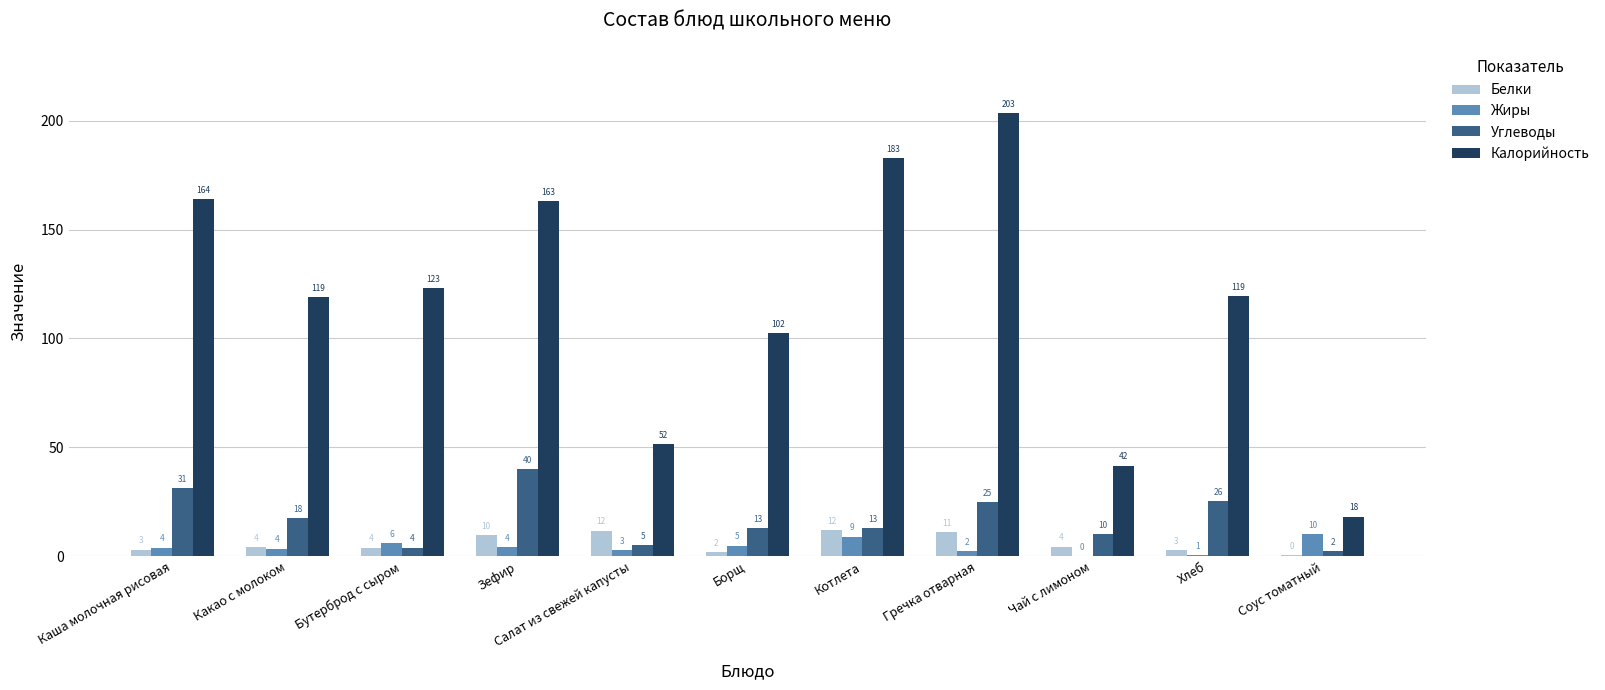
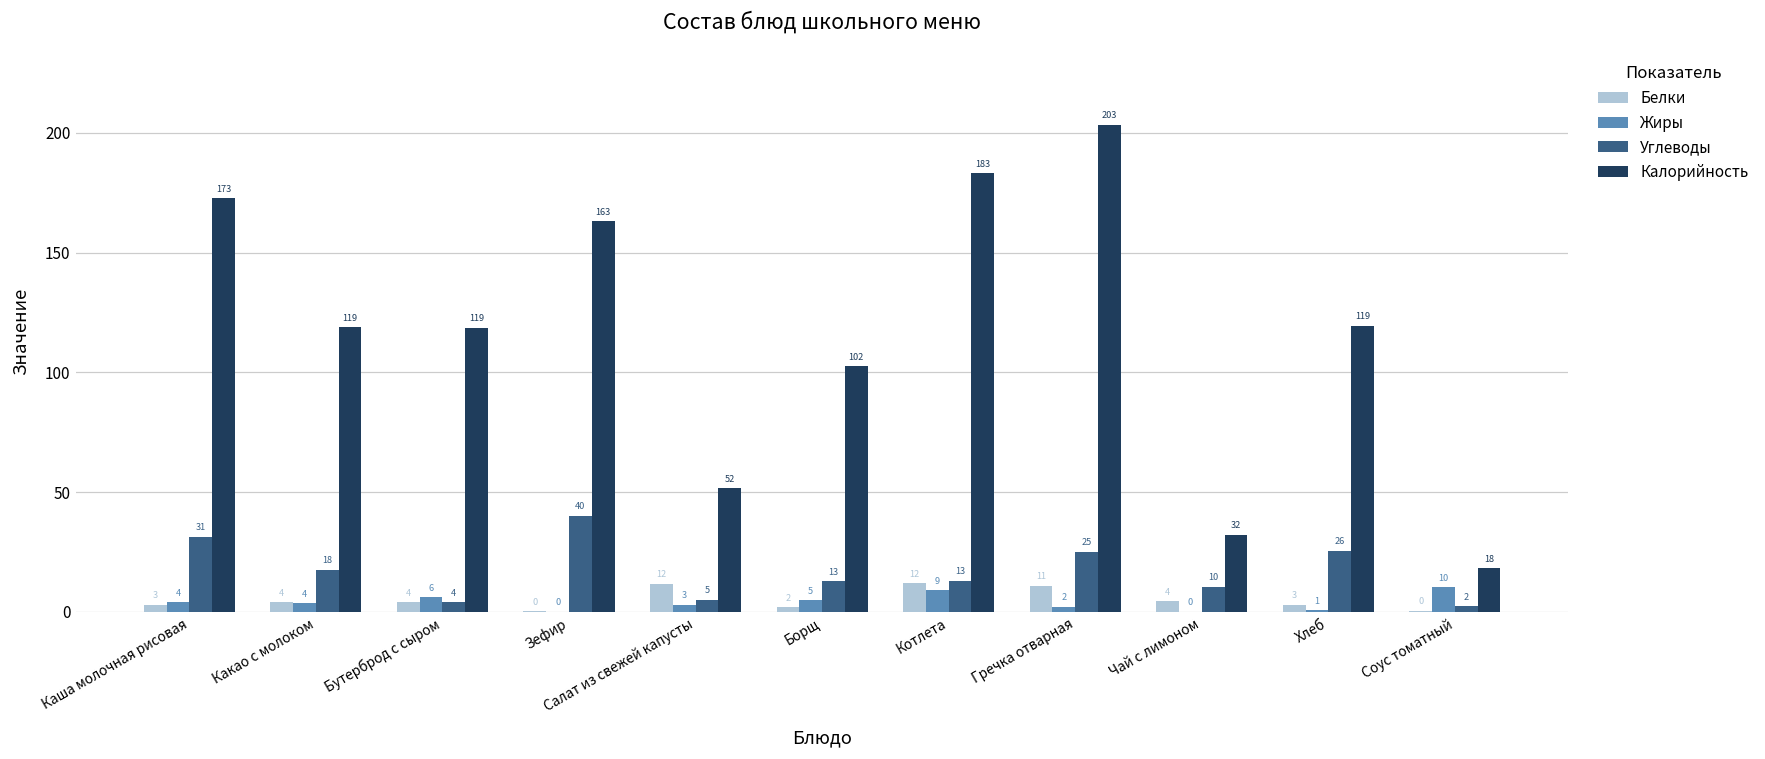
  {
    "Белки": {
      "Каша молочная рисовая": 3,
      "Какао с молоком": 4,
      "Бутерброд с сыром": 4,
-     "Зефир": 10,
+     "Зефир": 0,
      "Салат из свежей капусты": 12,
      "Борщ": 2,
      "Котлета": 12,
      "Гречка отварная": 11,
      "Чай с лимоном": 4,
      "Хлеб": 3,
      "Соус томатный": 0
    },
    "Жиры": {
      "Каша молочная рисовая": 4,
      "Какао с молоком": 4,
      "Бутерброд с сыром": 6,
-     "Зефир": 4,
+     "Зефир": 0,
      "Салат из свежей капусты": 3,
      "Борщ": 5,
      "Котлета": 9,
      "Гречка отварная": 2,
      "Чай с лимоном": 0,
      "Хлеб": 1,
      "Соус томатный": 10
    },
    "Углеводы": {
      "Каша молочная рисовая": 31,
      "Какао с молоком": 18,
      "Бутерброд с сыром": 4,
      "Зефир": 40,
      "Салат из свежей капусты": 5,
      "Борщ": 13,
      "Котлета": 13,
      "Гречка отварная": 25,
      "Чай с лимоном": 10,
      "Хлеб": 26,
      "Соус томатный": 2
    },
    "Калорийность": {
-     "Каша молочная рисовая": 164,
+     "Каша молочная рисовая": 173,
      "Какао с молоком": 119,
-     "Бутерброд с сыром": 123,
+     "Бутерброд с сыром": 119,
      "Зефир": 163,
      "Салат из свежей капусты": 52,
      "Борщ": 102,
      "Котлета": 183,
      "Гречка отварная": 203,
-     "Чай с лимоном": 42,
+     "Чай с лимоном": 32,
      "Хлеб": 119,
      "Соус томатный": 18
    }
  }
